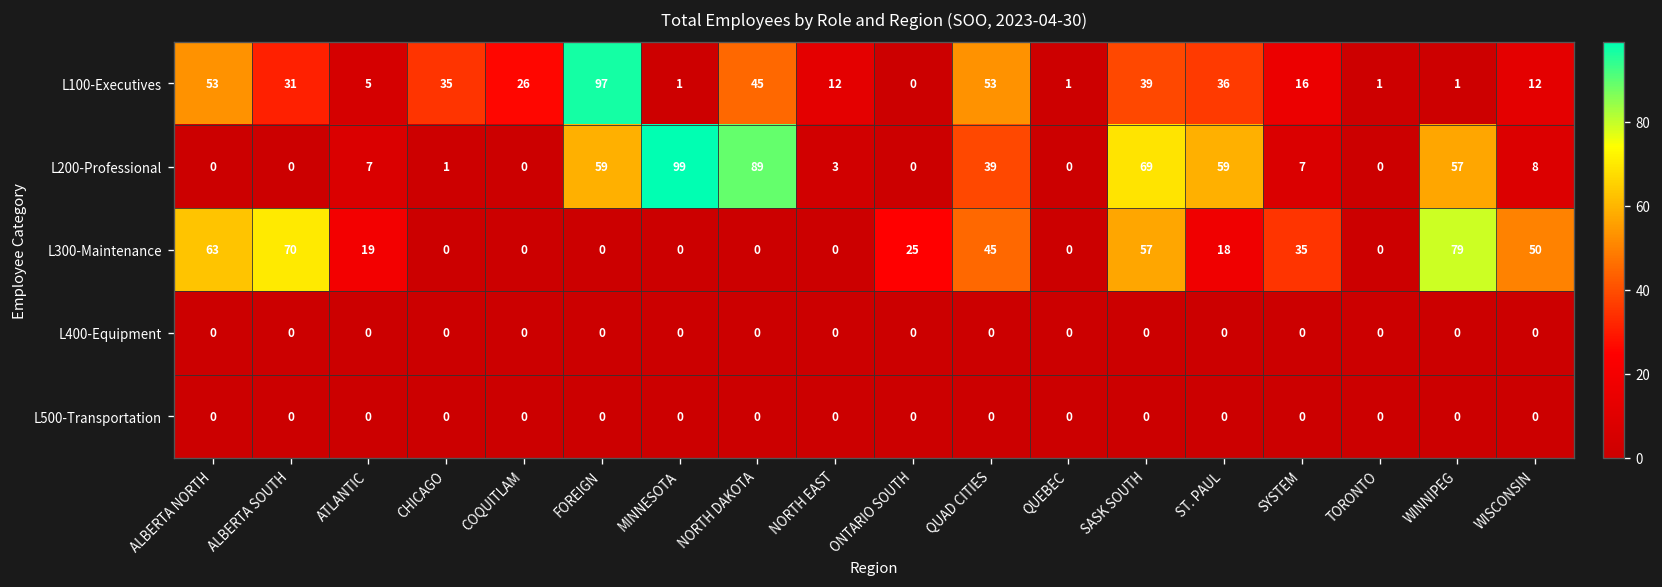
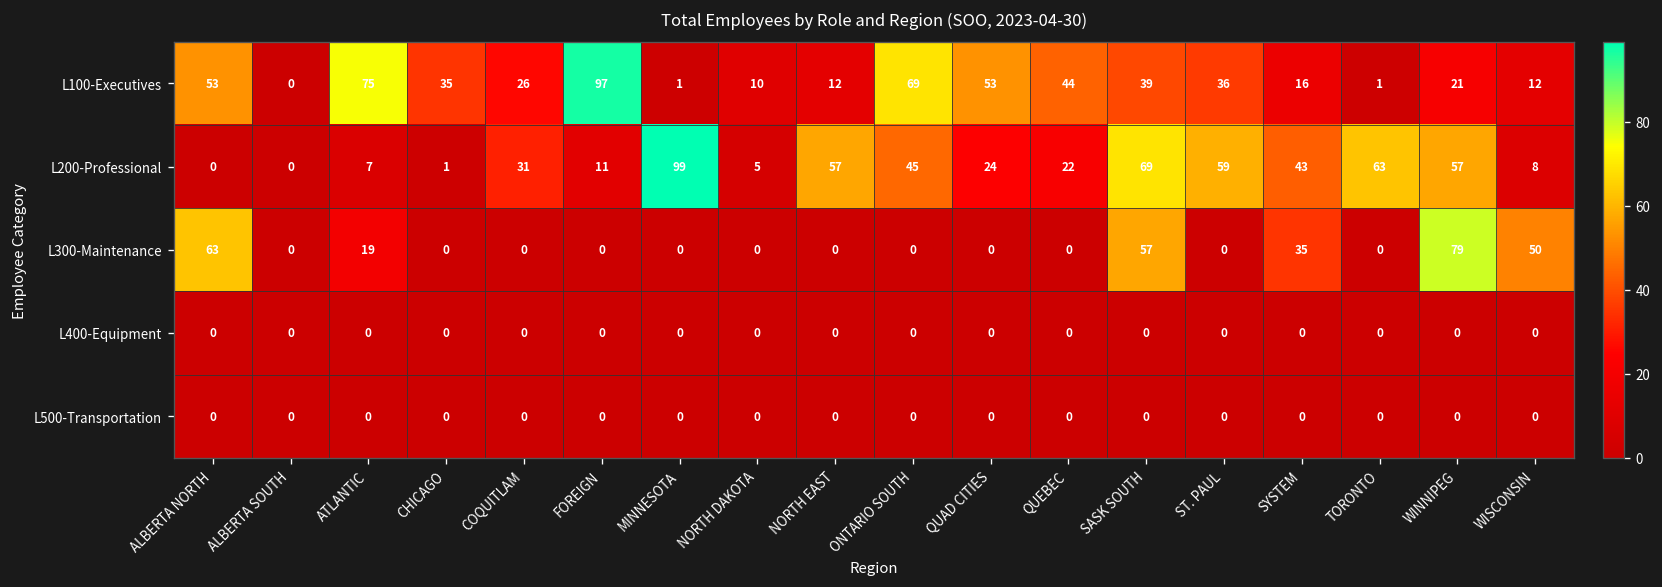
  {
    "L100-Executives": {
      "ALBERTA NORTH": 53,
-     "ALBERTA SOUTH": 31,
-     "ATLANTIC": 5,
+     "ALBERTA SOUTH": 0,
+     "ATLANTIC": 75,
      "CHICAGO": 35,
      "COQUITLAM": 26,
      "FOREIGN": 97,
      "MINNESOTA": 1,
-     "NORTH DAKOTA": 45,
+     "NORTH DAKOTA": 10,
      "NORTH EAST": 12,
-     "ONTARIO SOUTH": 0,
+     "ONTARIO SOUTH": 69,
      "QUAD CITIES": 53,
-     "QUEBEC": 1,
+     "QUEBEC": 44,
      "SASK SOUTH": 39,
      "ST. PAUL": 36,
      "SYSTEM": 16,
      "TORONTO": 1,
-     "WINNIPEG": 1,
+     "WINNIPEG": 21,
      "WISCONSIN": 12
    },
    "L200-Professional": {
      "ALBERTA NORTH": 0,
      "ALBERTA SOUTH": 0,
      "ATLANTIC": 7,
      "CHICAGO": 1,
-     "COQUITLAM": 0,
-     "FOREIGN": 59,
+     "COQUITLAM": 31,
+     "FOREIGN": 11,
      "MINNESOTA": 99,
-     "NORTH DAKOTA": 89,
-     "NORTH EAST": 3,
-     "ONTARIO SOUTH": 0,
-     "QUAD CITIES": 39,
-     "QUEBEC": 0,
+     "NORTH DAKOTA": 5,
+     "NORTH EAST": 57,
+     "ONTARIO SOUTH": 45,
+     "QUAD CITIES": 24,
+     "QUEBEC": 22,
      "SASK SOUTH": 69,
      "ST. PAUL": 59,
-     "SYSTEM": 7,
-     "TORONTO": 0,
+     "SYSTEM": 43,
+     "TORONTO": 63,
      "WINNIPEG": 57,
      "WISCONSIN": 8
    },
    "L300-Maintenance": {
      "ALBERTA NORTH": 63,
-     "ALBERTA SOUTH": 70,
+     "ALBERTA SOUTH": 0,
      "ATLANTIC": 19,
      "CHICAGO": 0,
      "COQUITLAM": 0,
      "FOREIGN": 0,
      "MINNESOTA": 0,
      "NORTH DAKOTA": 0,
      "NORTH EAST": 0,
-     "ONTARIO SOUTH": 25,
-     "QUAD CITIES": 45,
+     "ONTARIO SOUTH": 0,
+     "QUAD CITIES": 0,
      "QUEBEC": 0,
      "SASK SOUTH": 57,
-     "ST. PAUL": 18,
+     "ST. PAUL": 0,
      "SYSTEM": 35,
      "TORONTO": 0,
      "WINNIPEG": 79,
      "WISCONSIN": 50
    },
    "L400-Equipment": {
      "ALBERTA NORTH": 0,
      "ALBERTA SOUTH": 0,
      "ATLANTIC": 0,
      "CHICAGO": 0,
      "COQUITLAM": 0,
      "FOREIGN": 0,
      "MINNESOTA": 0,
      "NORTH DAKOTA": 0,
      "NORTH EAST": 0,
      "ONTARIO SOUTH": 0,
      "QUAD CITIES": 0,
      "QUEBEC": 0,
      "SASK SOUTH": 0,
      "ST. PAUL": 0,
      "SYSTEM": 0,
      "TORONTO": 0,
      "WINNIPEG": 0,
      "WISCONSIN": 0
    },
    "L500-Transportation": {
      "ALBERTA NORTH": 0,
      "ALBERTA SOUTH": 0,
      "ATLANTIC": 0,
      "CHICAGO": 0,
      "COQUITLAM": 0,
      "FOREIGN": 0,
      "MINNESOTA": 0,
      "NORTH DAKOTA": 0,
      "NORTH EAST": 0,
      "ONTARIO SOUTH": 0,
      "QUAD CITIES": 0,
      "QUEBEC": 0,
      "SASK SOUTH": 0,
      "ST. PAUL": 0,
      "SYSTEM": 0,
      "TORONTO": 0,
      "WINNIPEG": 0,
      "WISCONSIN": 0
    }
  }
